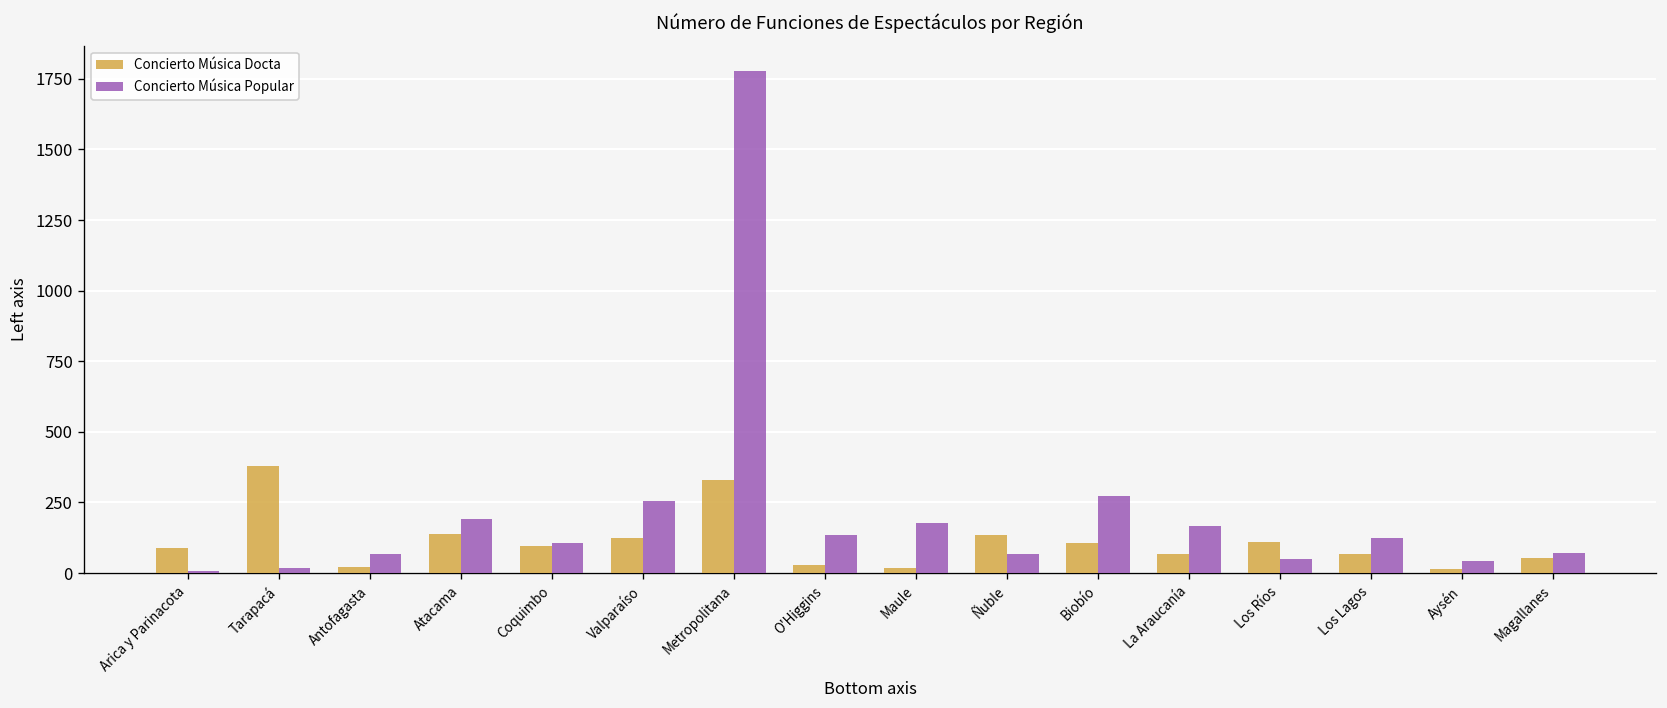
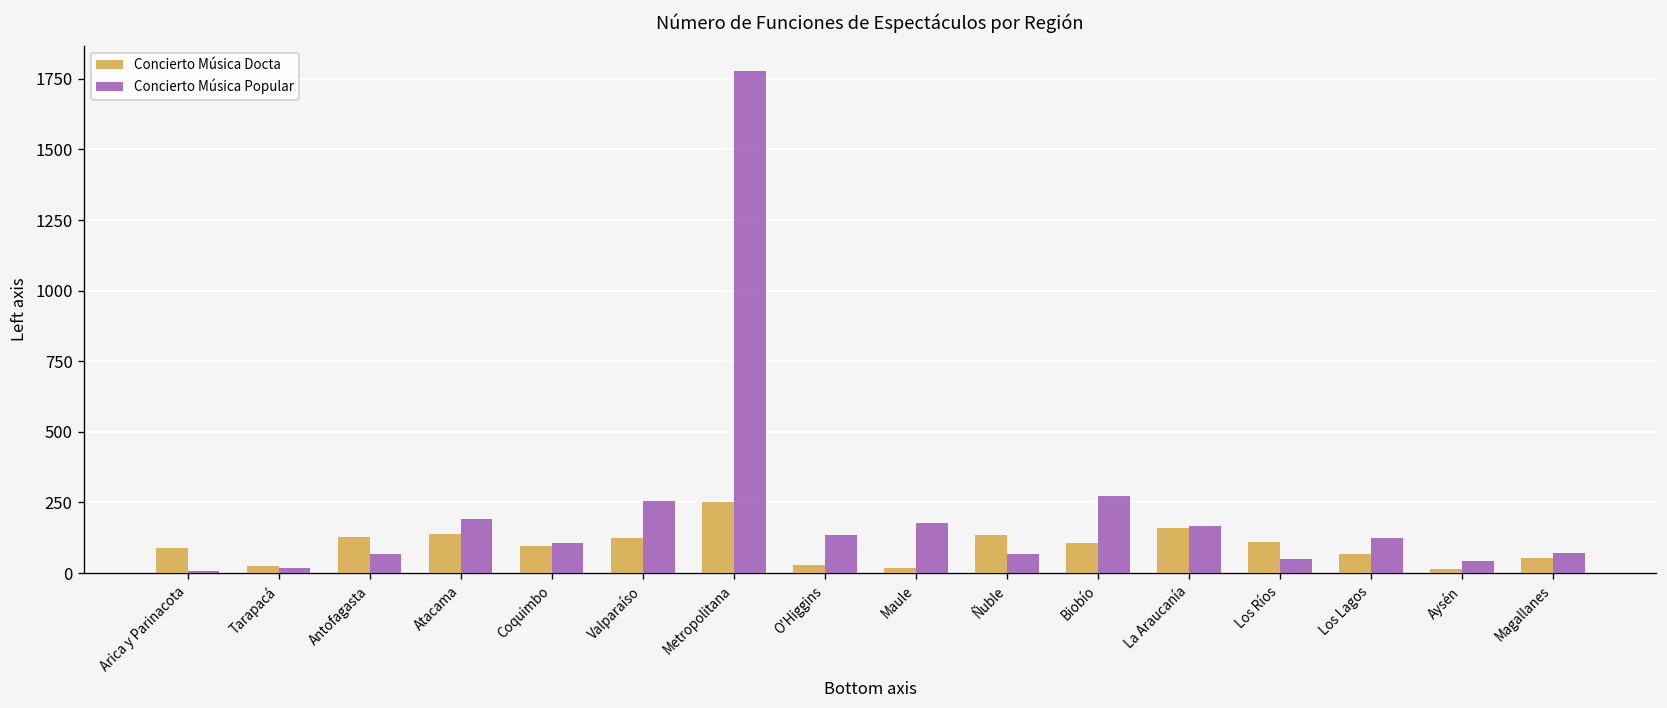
  {
    "Concierto Música Docta": {
      "Arica y Parinacota": 90,
-     "Tarapacá": 380,
-     "Antofagasta": 20,
+     "Tarapacá": 30,
+     "Antofagasta": 130,
      "Atacama": 140,
      "Coquimbo": 90,
      "Valparaíso": 120,
-     "Metropolitana": 330,
+     "Metropolitana": 250,
      "O'Higgins": 30,
      "Maule": 20,
      "Ñuble": 140,
      "Biobío": 110,
-     "La Araucanía": 70,
+     "La Araucanía": 160,
      "Los Ríos": 110,
      "Los Lagos": 70,
      "Aysén": 20,
      "Magallanes": 60
    },
    "Concierto Música Popular": {
      "Tarapacá": 20,
      "Antofagasta": 70,
      "Atacama": 190,
      "Coquimbo": 110,
      "Valparaíso": 250,
      "Metropolitana": 1780,
      "O'Higgins": 140,
      "Maule": 180,
      "Ñuble": 70,
      "Biobío": 270,
      "La Araucanía": 170,
      "Los Ríos": 50,
      "Los Lagos": 120,
      "Aysén": 40,
      "Magallanes": 70
    }
  }
